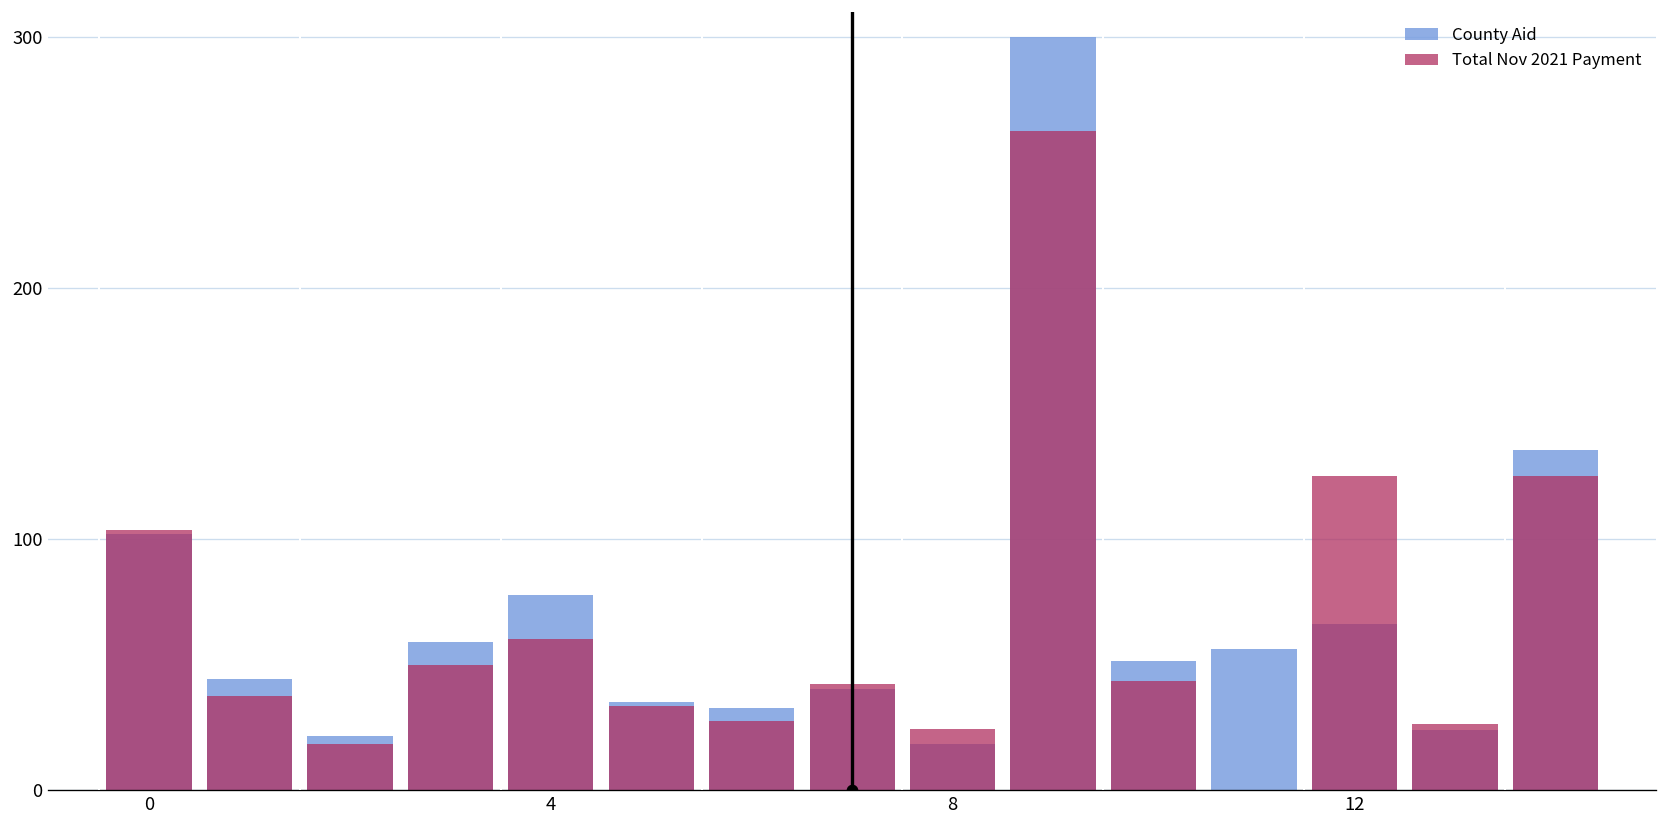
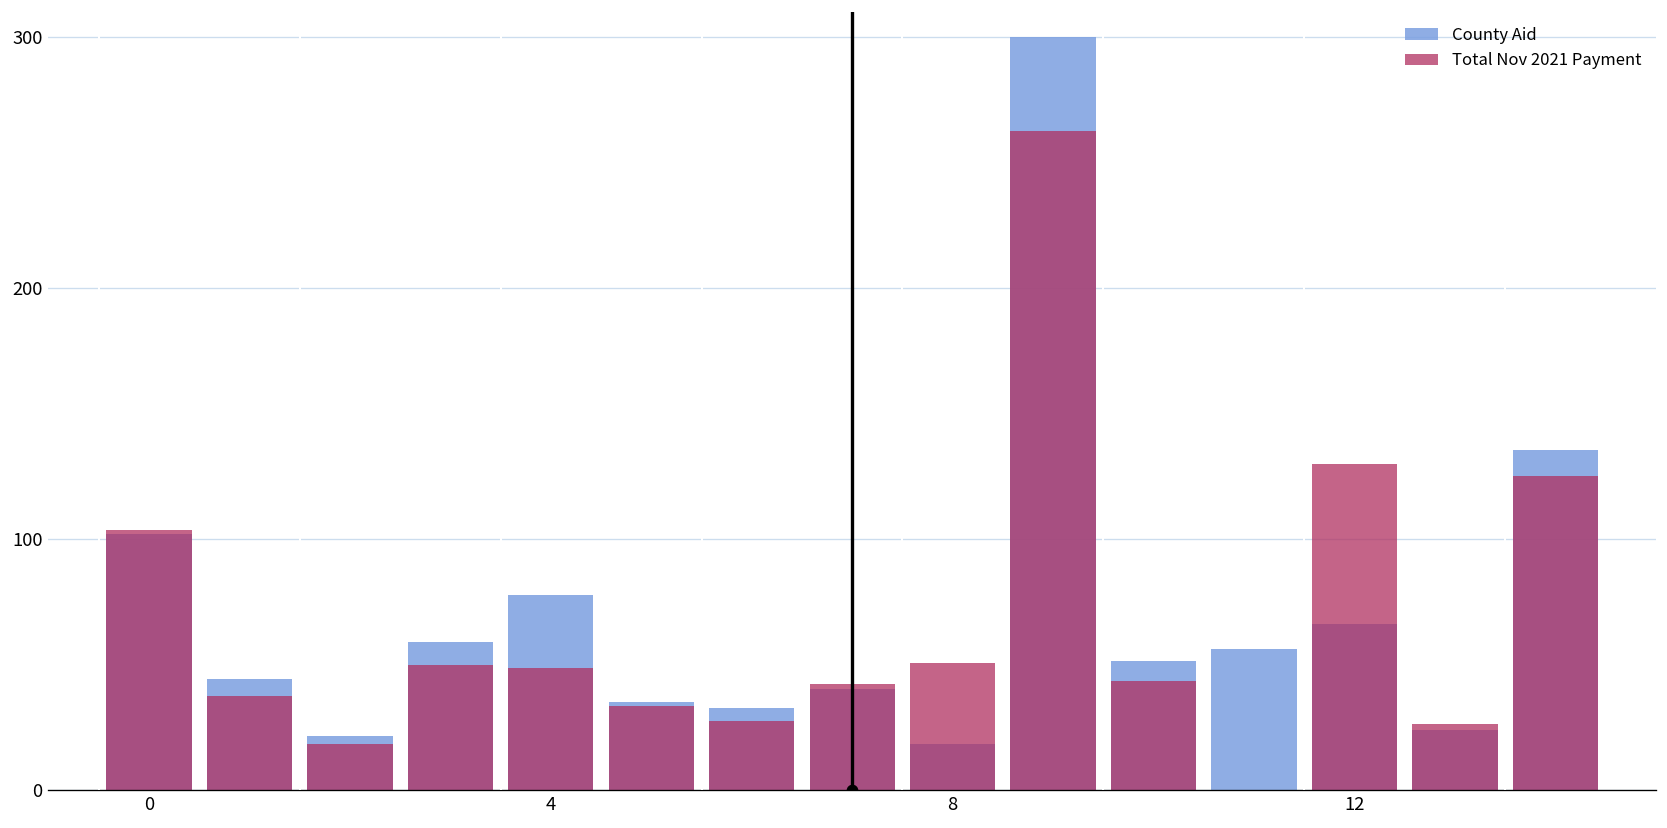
  {
    "County Aid": {
      "4": 78
    },
    "Total Nov 2021 Payment": {
      "0": 104,
-     "4": 60,
-     "8": 24,
-     "12": 125
+     "4": 48,
+     "8": 51,
+     "12": 130
    }
  }
